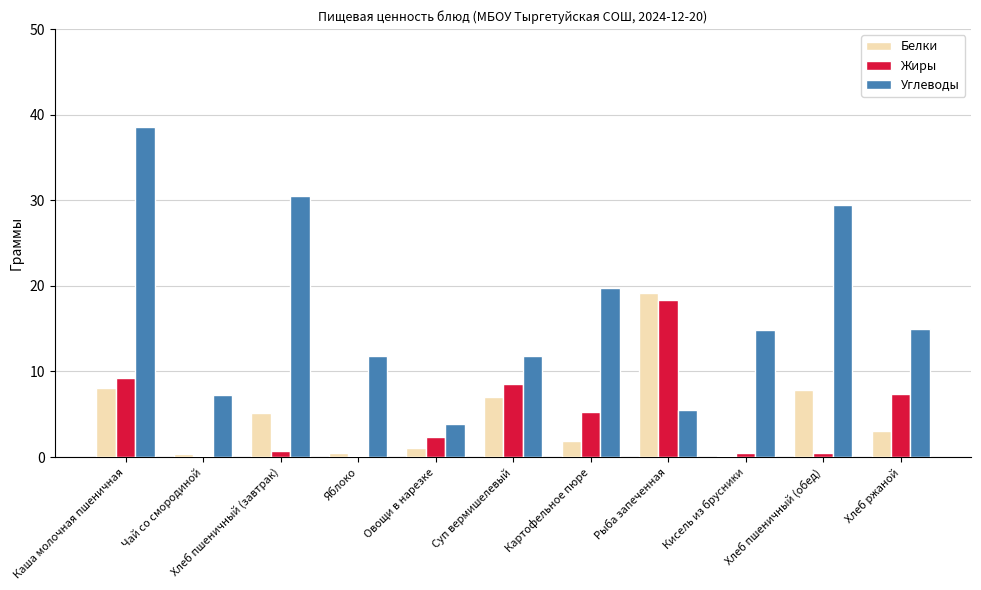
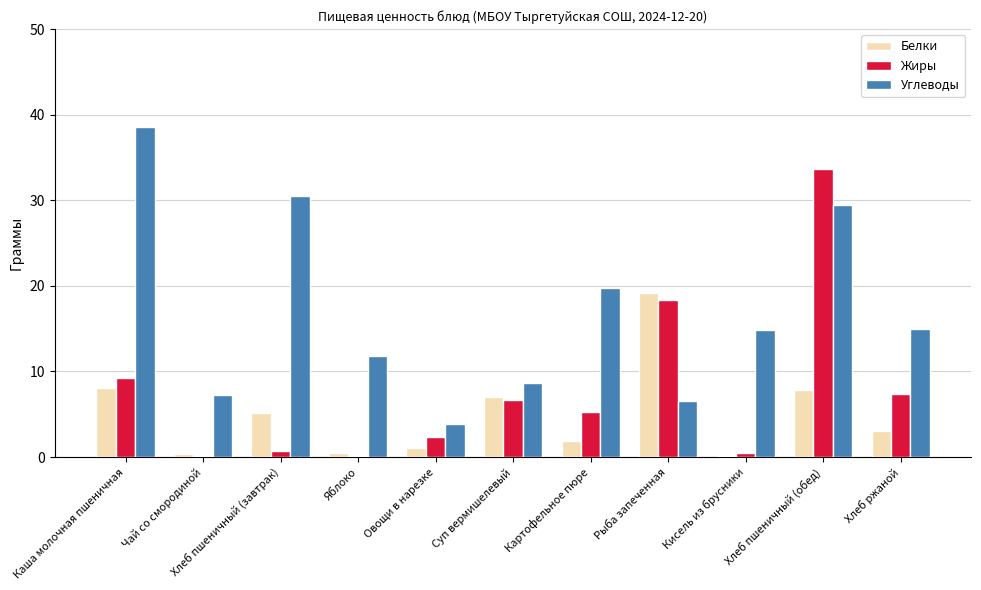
  {
    "Белки": {
      "Каша молочная пшеничная": 8,
      "Чай со смородиной": 0,
      "Хлеб пшеничный (завтрак)": 5,
      "Яблоко": 1,
      "Овощи в нарезке": 1,
      "Суп вермишелевый": 7,
      "Картофельное пюре": 2,
      "Рыба запеченная": 19,
      "Хлеб пшеничный (обед)": 8,
      "Хлеб ржаной": 3
    },
    "Жиры": {
      "Каша молочная пшеничная": 9,
      "Хлеб пшеничный (завтрак)": 1,
      "Овощи в нарезке": 2,
-     "Суп вермишелевый": 9,
+     "Суп вермишелевый": 7,
      "Картофельное пюре": 5,
      "Рыба запеченная": 18,
      "Кисель из брусники": 1,
-     "Хлеб пшеничный (обед)": 1,
+     "Хлеб пшеничный (обед)": 34,
      "Хлеб ржаной": 7
    },
    "Углеводы": {
      "Каша молочная пшеничная": 39,
      "Чай со смородиной": 7,
      "Хлеб пшеничный (завтрак)": 31,
      "Яблоко": 12,
      "Овощи в нарезке": 4,
-     "Суп вермишелевый": 12,
+     "Суп вермишелевый": 9,
      "Картофельное пюре": 20,
-     "Рыба запеченная": 6,
+     "Рыба запеченная": 7,
      "Кисель из брусники": 15,
      "Хлеб пшеничный (обед)": 30,
      "Хлеб ржаной": 15
    }
  }
